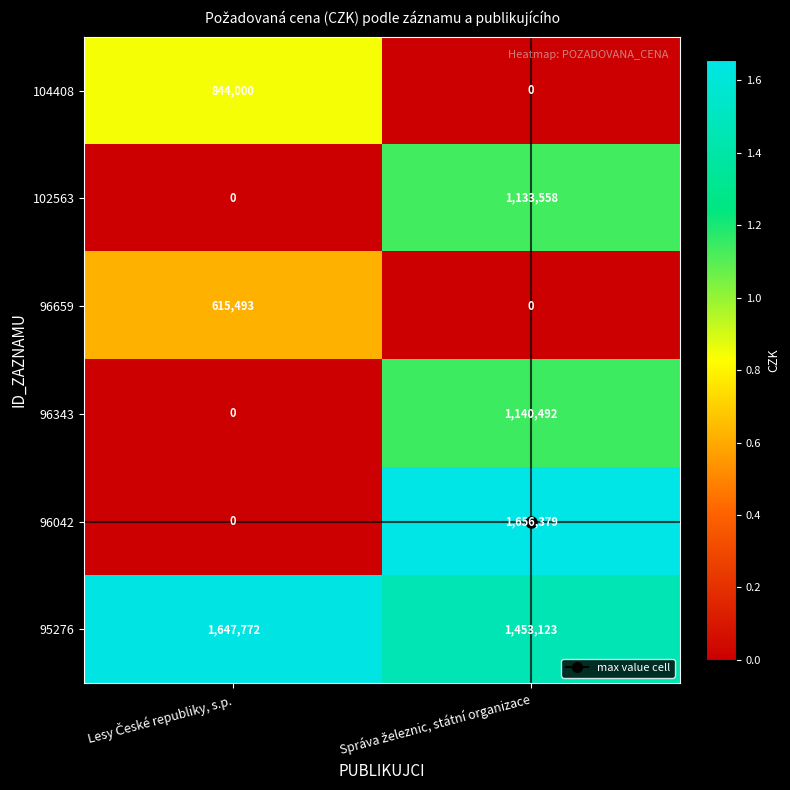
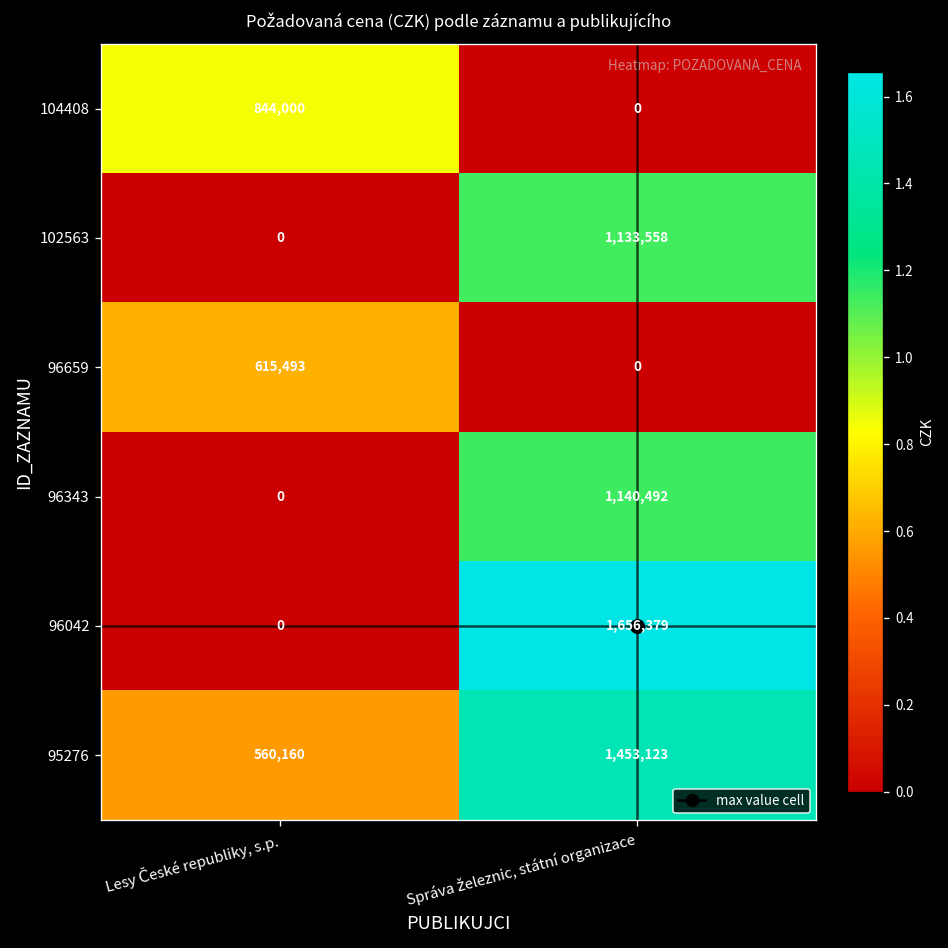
  {
    "104408": {
      "Lesy České republiky, s.p.": "844,000"
    },
    "102563": {
      "Lesy České republiky, s.p.": "0",
      "Správa železnic, státní organizace": "1,133,558"
    },
    "96659": {
      "Lesy České republiky, s.p.": "615,493",
      "Správa železnic, státní organizace": "0"
    },
    "96343": {
      "Lesy České republiky, s.p.": "0",
      "Správa železnic, státní organizace": "1,140,492"
    },
    "96042": {
      "Lesy České republiky, s.p.": "0"
    },
    "95276": {
-     "Lesy České republiky, s.p.": "1,647,772",
+     "Lesy České republiky, s.p.": "560,160",
      "Správa železnic, státní organizace": "1,453,123"
    }
  }
